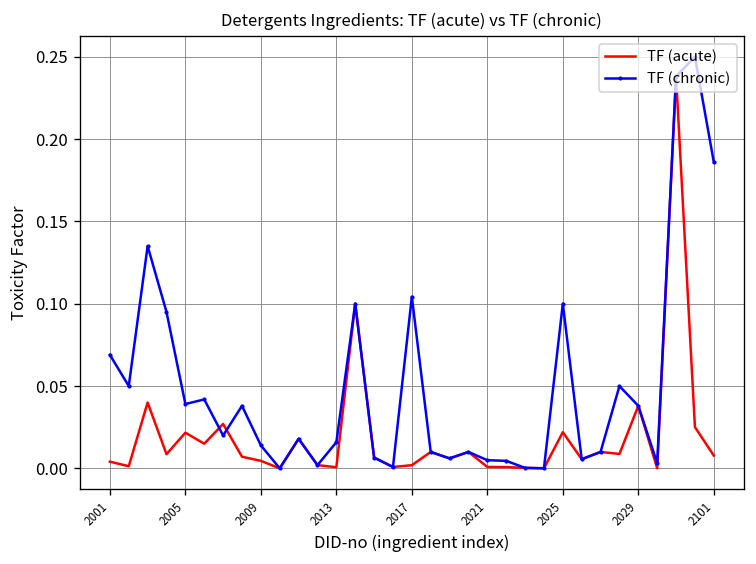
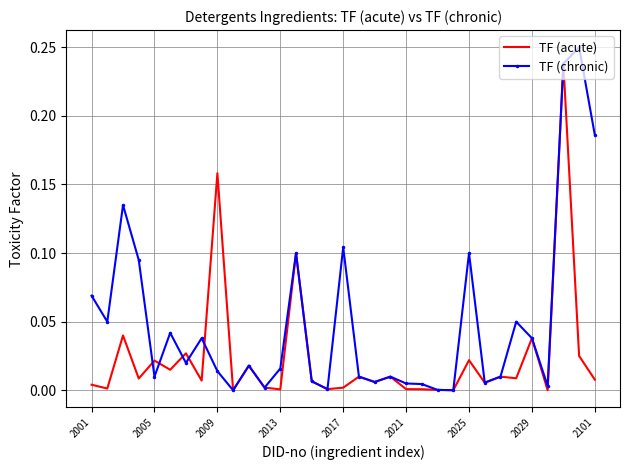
  {
    "TF (acute)": {
      "2001": 0.004,
      "2005": 0.022,
-     "2009": 0.005,
+     "2009": 0.158,
      "2013": 0.001,
      "2017": 0.002,
      "2021": 0.001,
      "2025": 0.022,
      "2101": 0.008
    },
    "TF (chronic)": {
      "2001": 0.069,
-     "2005": 0.039,
+     "2005": 0.010,
      "2009": 0.014,
      "2013": 0.016,
      "2017": 0.104,
      "2021": 0.005,
      "2025": 0.100,
      "2101": 0.186
    }
  }
